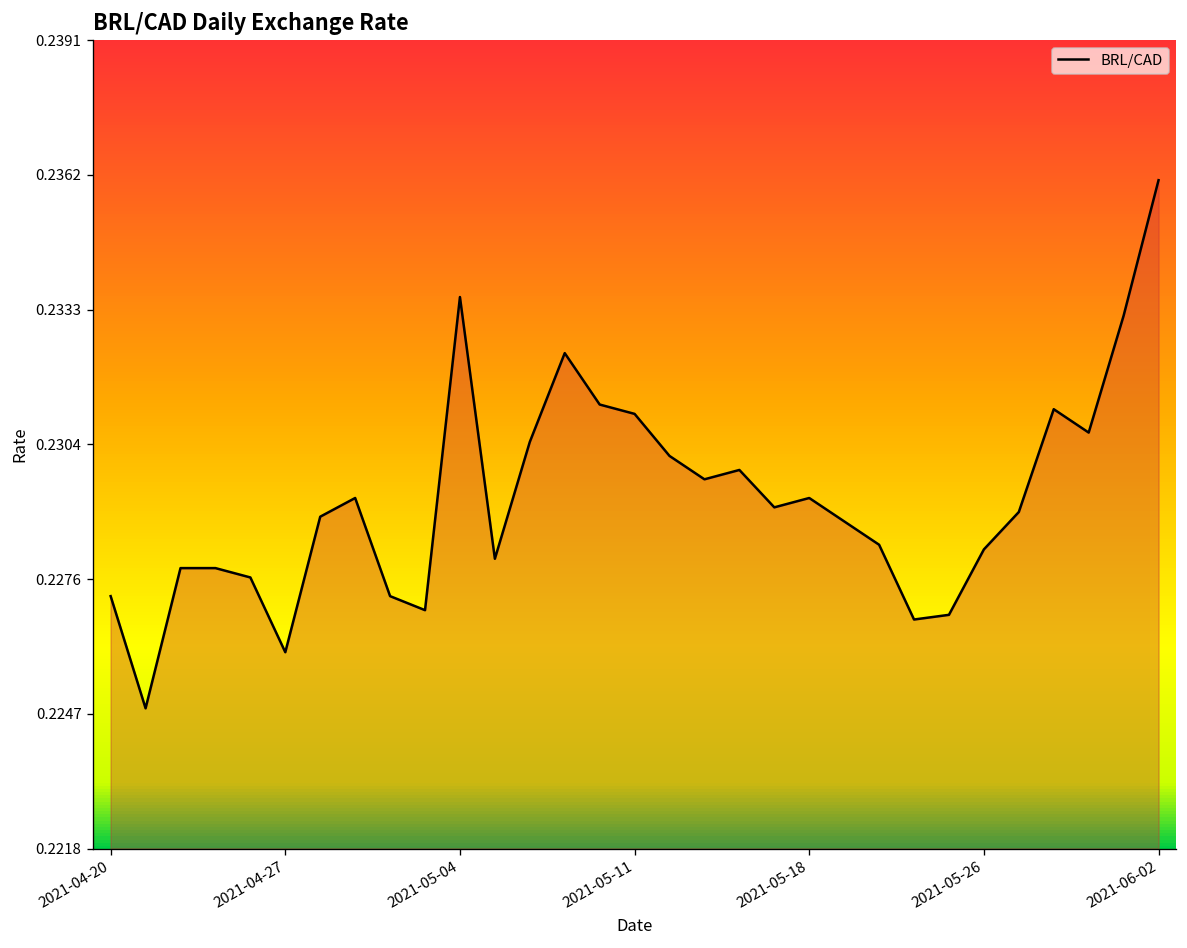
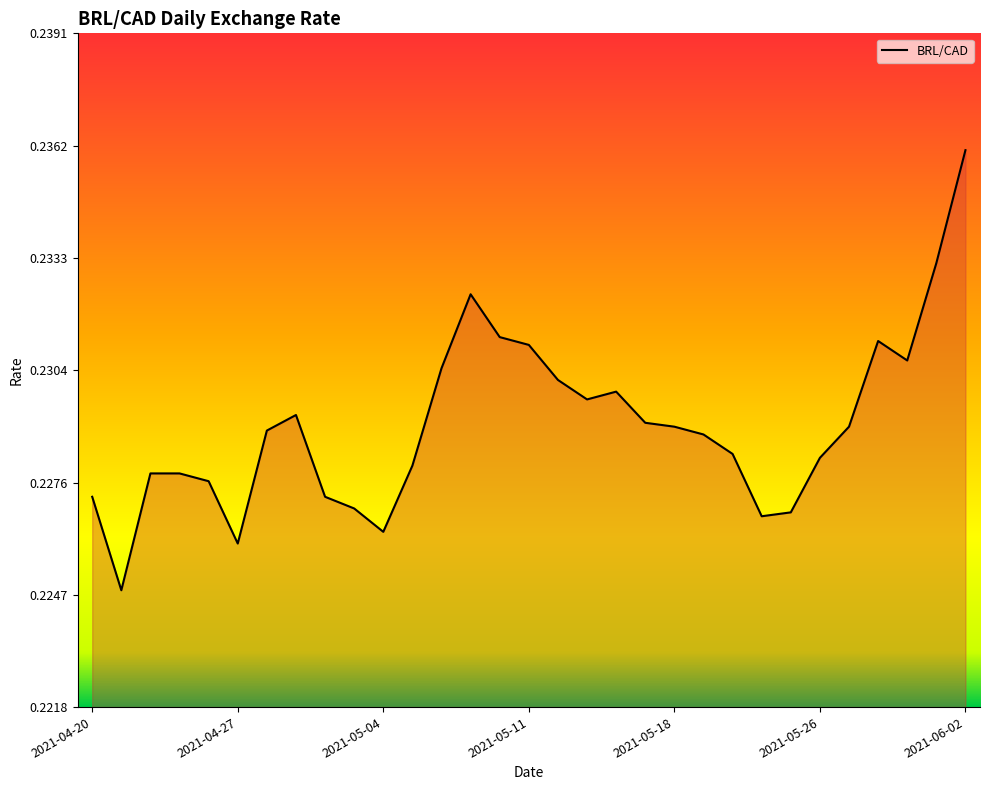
  {
    "2021-04-20": 0.2272,
    "2021-04-27": 0.2260,
-   "2021-05-04": 0.2336,
+   "2021-05-04": 0.2263,
    "2021-05-11": 0.2311,
-   "2021-05-18": 0.2293,
+   "2021-05-18": 0.2290,
    "2021-05-26": 0.2282,
    "2021-06-02": 0.2361
  }
